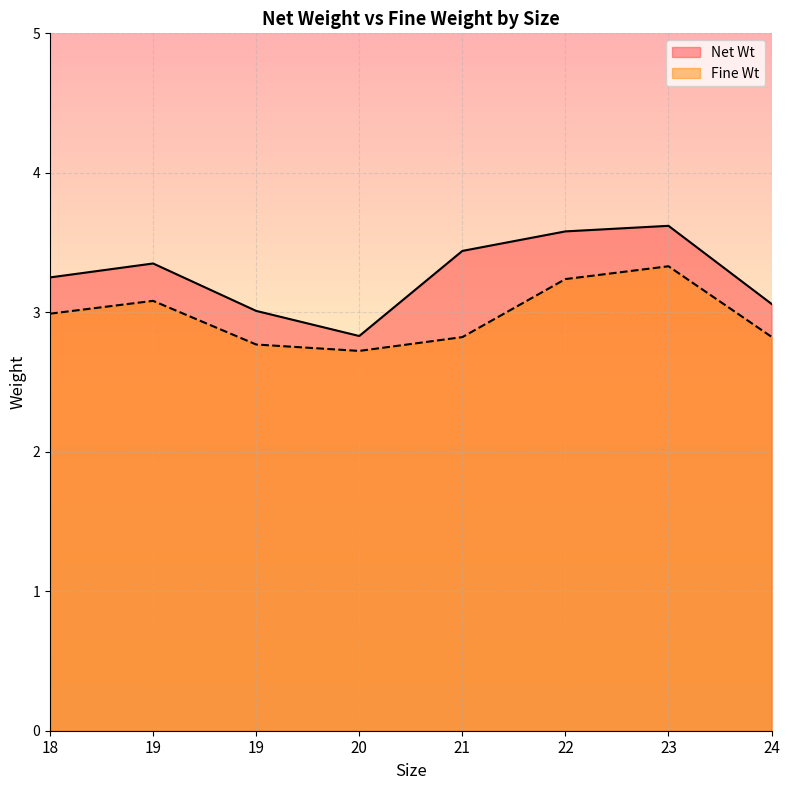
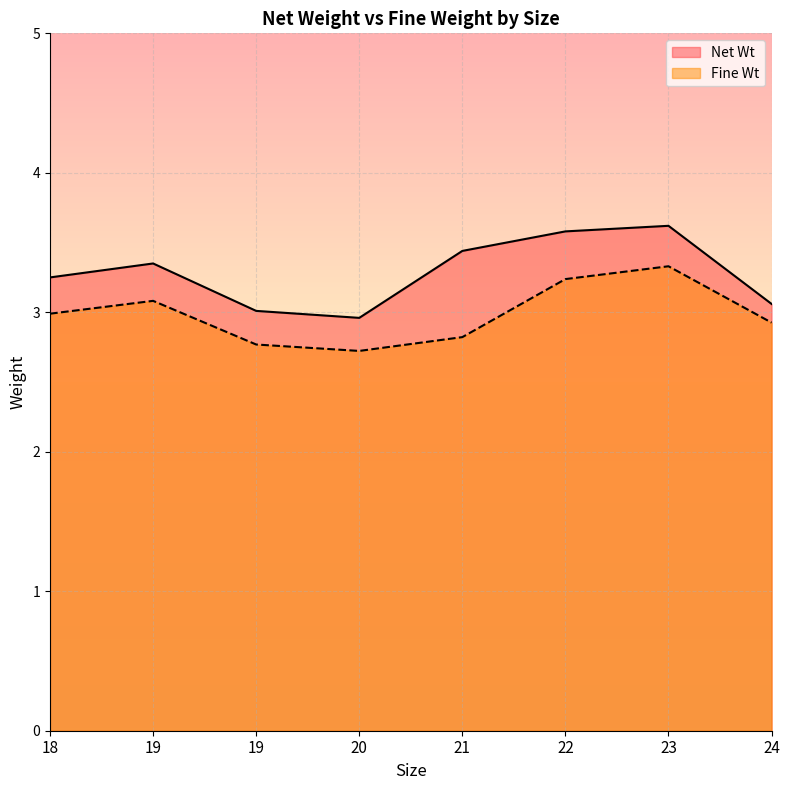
  {
    "Net Wt": {
      "18": 3.25,
-     "20": 2.83,
+     "20": 2.96,
      "21": 3.44,
      "22": 3.58,
      "23": 3.62,
      "24": 3.06
    },
    "Fine Wt": {
      "18": 2.99,
      "20": 2.72,
      "21": 2.82,
      "22": 3.24,
      "23": 3.33,
-     "24": 2.82
+     "24": 2.93
    }
  }
